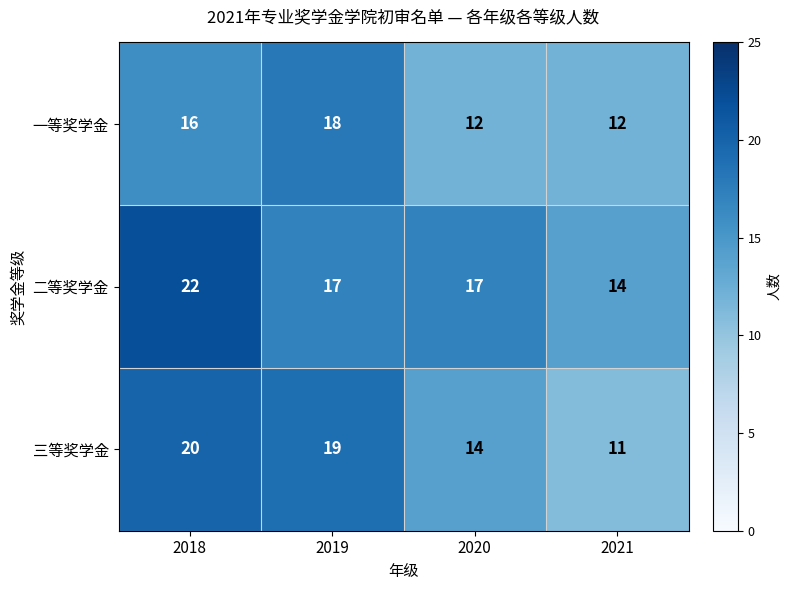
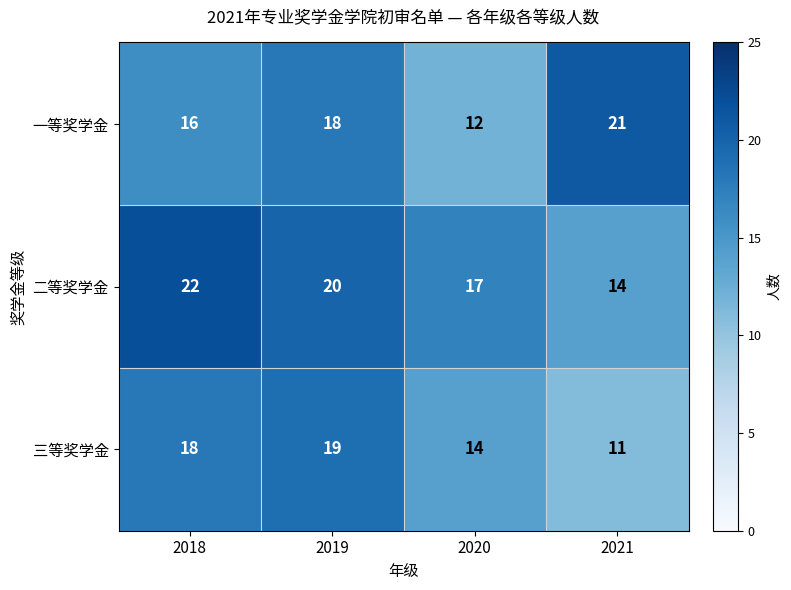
  {
    "一等奖学金": {
      "2018": 16,
      "2019": 18,
      "2020": 12,
-     "2021": 12
+     "2021": 21
    },
    "二等奖学金": {
      "2018": 22,
-     "2019": 17,
+     "2019": 20,
      "2020": 17,
      "2021": 14
    },
    "三等奖学金": {
-     "2018": 20,
+     "2018": 18,
      "2019": 19,
      "2020": 14,
      "2021": 11
    }
  }
